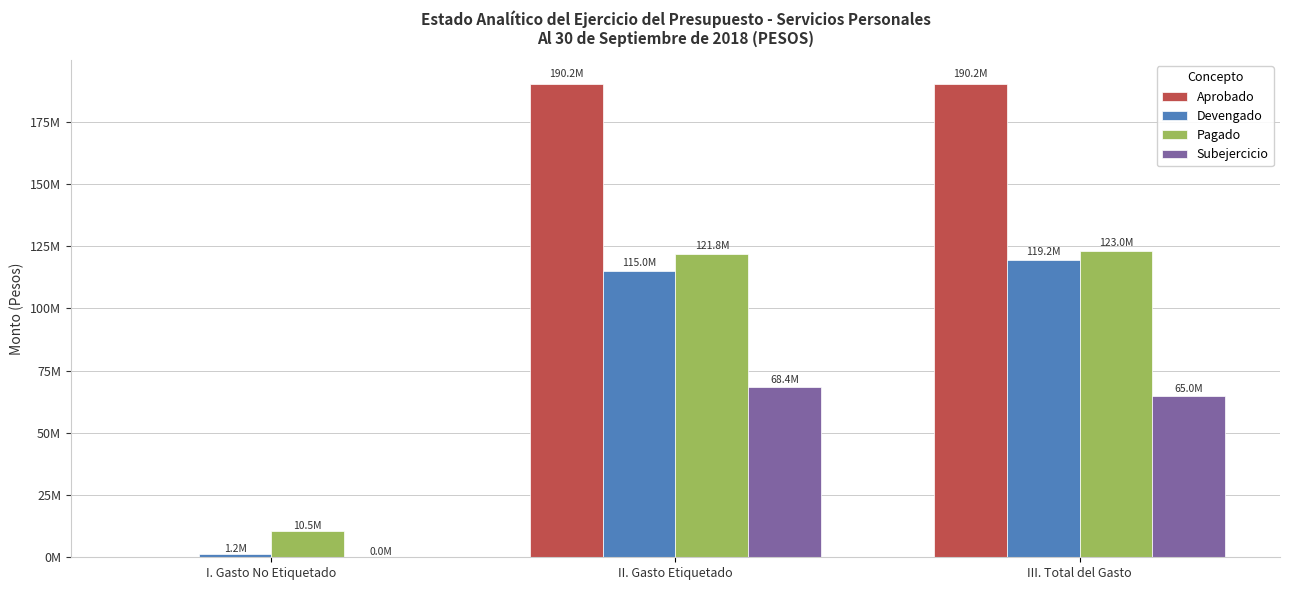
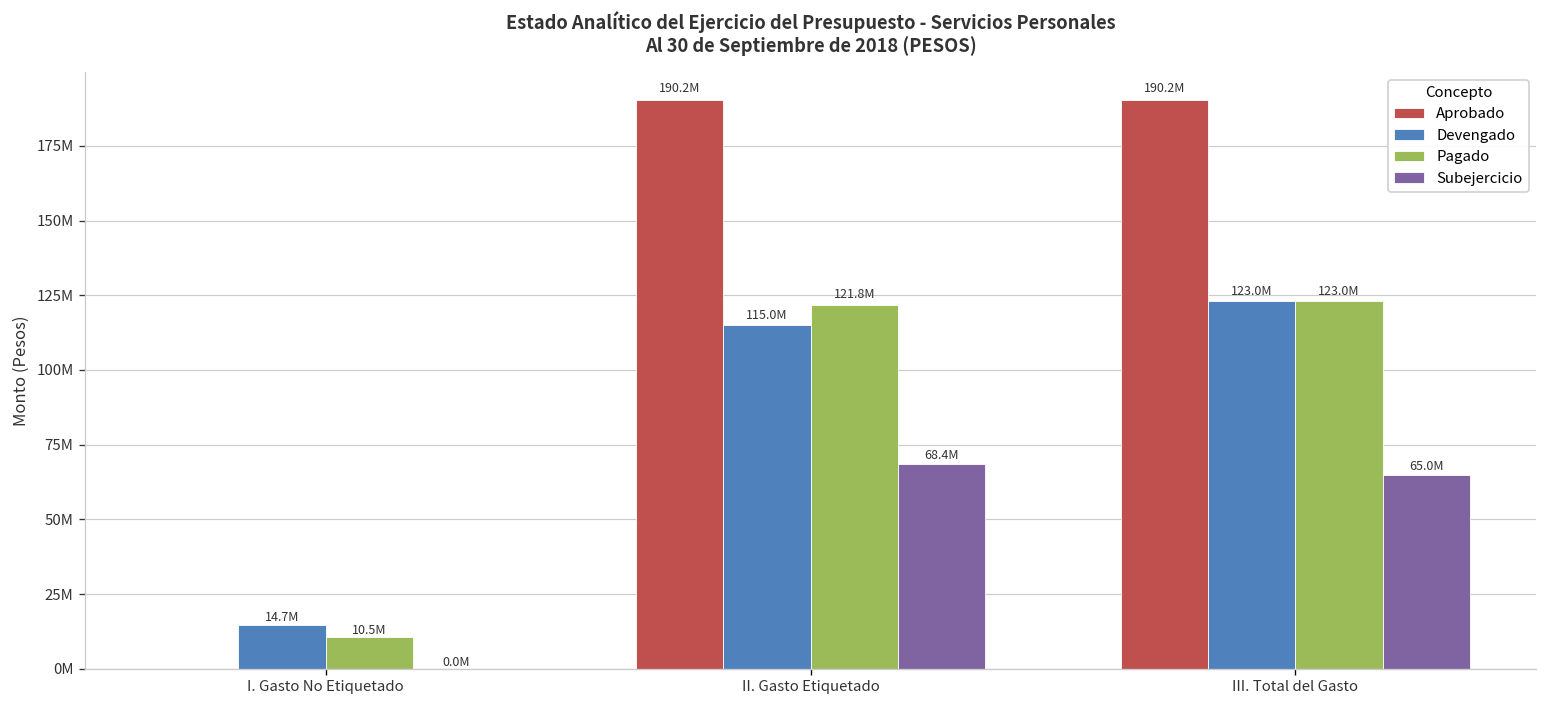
  {
    "Aprobado": {
      "II. Gasto Etiquetado": "190.2M",
      "III. Total del Gasto": "190.2M"
    },
    "Devengado": {
-     "I. Gasto No Etiquetado": "1.2M",
+     "I. Gasto No Etiquetado": "14.7M",
      "II. Gasto Etiquetado": "115.0M",
-     "III. Total del Gasto": "119.2M"
+     "III. Total del Gasto": "123.0M"
    },
    "Pagado": {
      "I. Gasto No Etiquetado": "10.5M",
      "II. Gasto Etiquetado": "121.8M",
      "III. Total del Gasto": "123.0M"
    },
    "Subejercicio": {
      "II. Gasto Etiquetado": "68.4M",
      "III. Total del Gasto": "65.0M"
    }
  }
